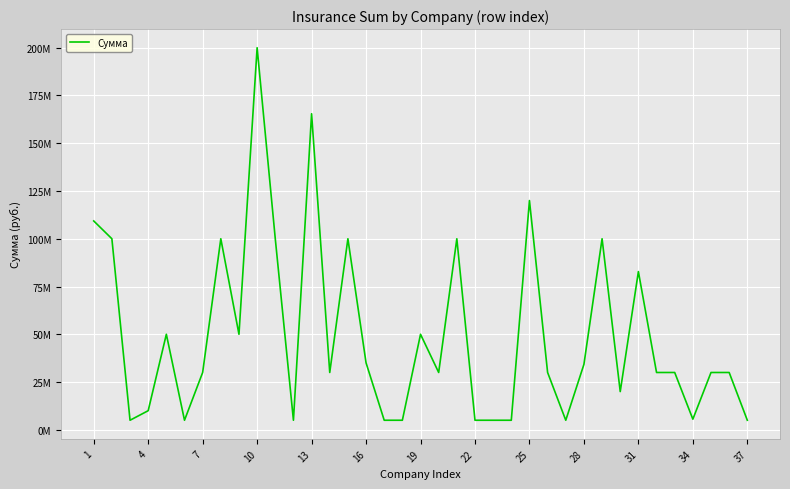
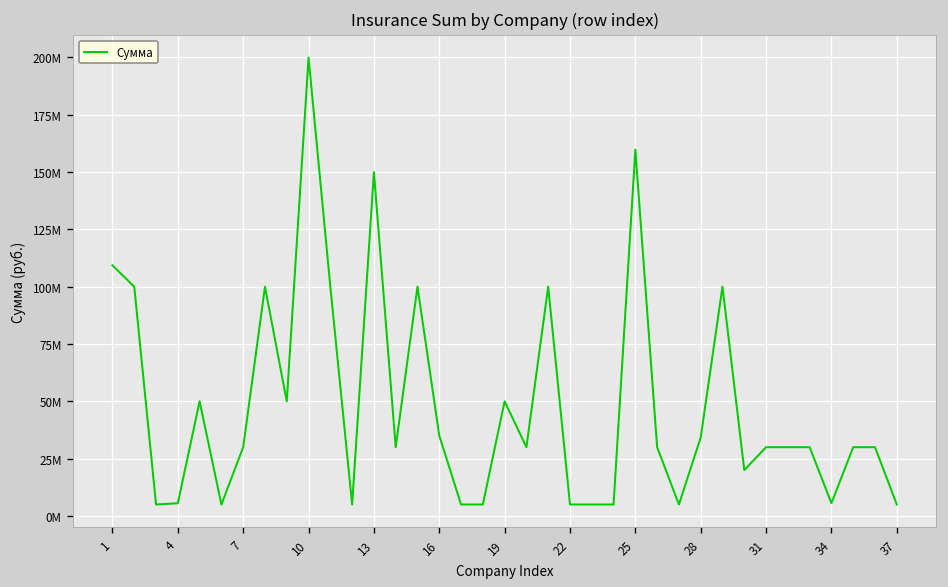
  {
    "1": 109000000,
-   "4": 10000000,
+   "4": 6000000,
    "7": 30000000,
    "10": 200000000,
-   "13": 165000000,
+   "13": 150000000,
    "16": 35000000,
    "19": 50000000,
    "22": 5000000,
-   "25": 120000000,
+   "25": 160000000,
    "28": 34000000,
-   "31": 83000000,
+   "31": 30000000,
    "34": 6000000,
    "37": 5000000
  }
